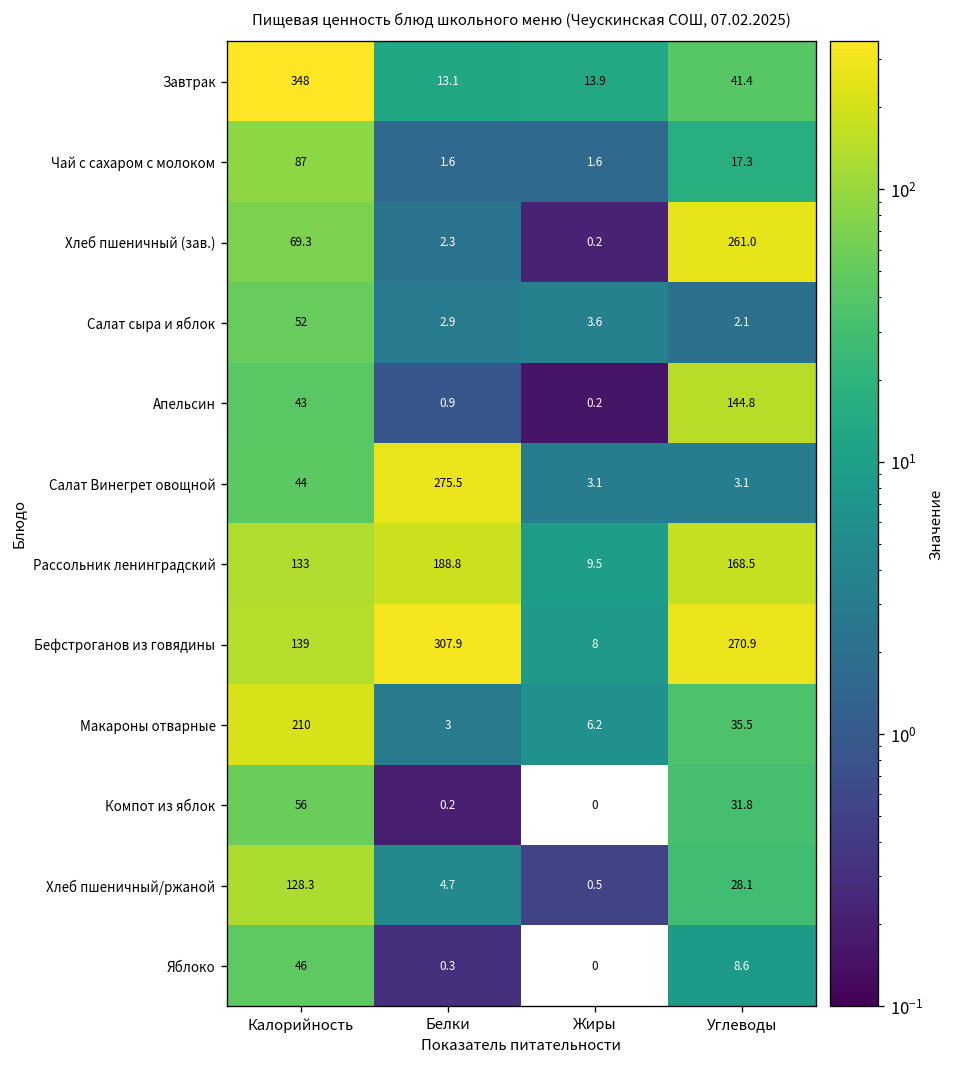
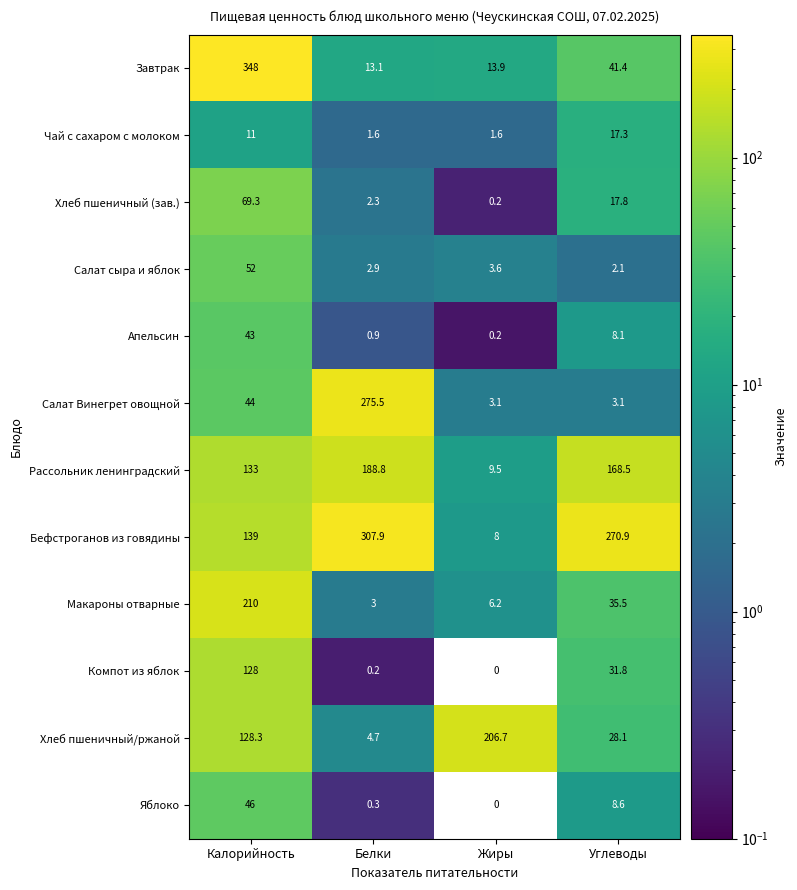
  {
    "Завтрак": {
      "Калорийность": 348,
      "Белки": 13.1,
      "Жиры": 13.9,
      "Углеводы": 41.4
    },
    "Чай с сахаром с молоком": {
-     "Калорийность": 87,
+     "Калорийность": 11,
      "Белки": 1.6,
      "Жиры": 1.6,
      "Углеводы": 17.3
    },
    "Хлеб пшеничный (зав.)": {
      "Калорийность": 69.3,
      "Белки": 2.3,
      "Жиры": 0.2,
-     "Углеводы": 261.0
+     "Углеводы": 17.8
    },
    "Салат сыра и яблок": {
      "Калорийность": 52,
      "Белки": 2.9,
      "Жиры": 3.6,
      "Углеводы": 2.1
    },
    "Апельсин": {
      "Калорийность": 43,
      "Белки": 0.9,
      "Жиры": 0.2,
-     "Углеводы": 144.8
+     "Углеводы": 8.1
    },
    "Салат Винегрет овощной": {
      "Калорийность": 44,
      "Белки": 275.5,
      "Жиры": 3.1,
      "Углеводы": 3.1
    },
    "Рассольник ленинградский": {
      "Калорийность": 133,
      "Белки": 188.8,
      "Жиры": 9.5,
      "Углеводы": 168.5
    },
    "Бефстроганов из говядины": {
      "Калорийность": 139,
      "Белки": 307.9,
      "Жиры": 8,
      "Углеводы": 270.9
    },
    "Макароны отварные": {
      "Калорийность": 210,
      "Белки": 3,
      "Жиры": 6.2,
      "Углеводы": 35.5
    },
    "Компот из яблок": {
-     "Калорийность": 56,
+     "Калорийность": 128,
      "Белки": 0.2,
      "Жиры": 0,
      "Углеводы": 31.8
    },
    "Хлеб пшеничный/ржаной": {
      "Калорийность": 128.3,
      "Белки": 4.7,
-     "Жиры": 0.5,
+     "Жиры": 206.7,
      "Углеводы": 28.1
    },
    "Яблоко": {
      "Калорийность": 46,
      "Белки": 0.3,
      "Жиры": 0,
      "Углеводы": 8.6
    }
  }
